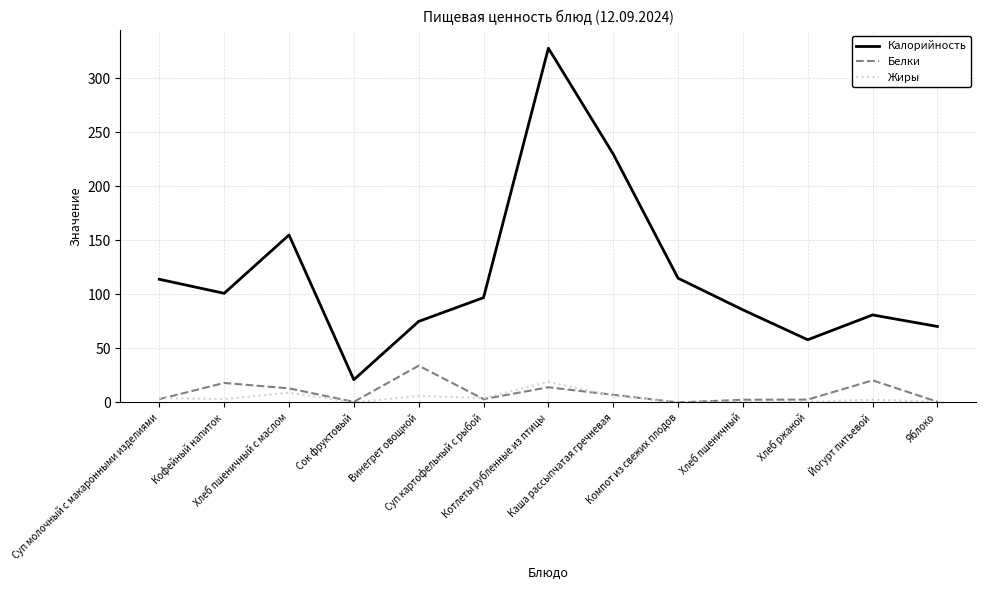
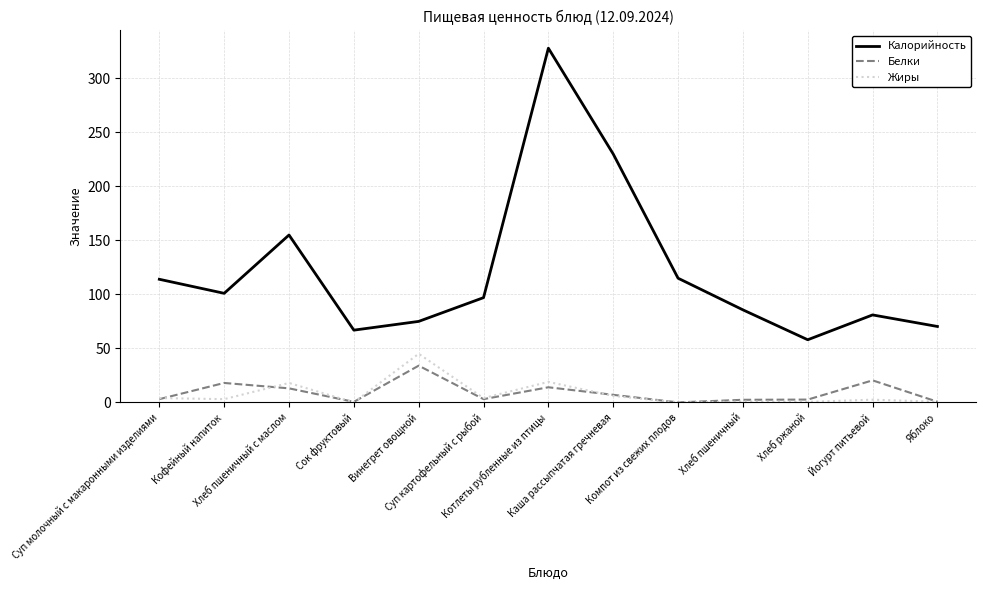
  {
    "Калорийность": {
      "Суп молочный с макаронными изделиями": 114,
      "Кофейный напиток": 101,
      "Хлеб пшеничный с маслом": 155,
-     "Сок фруктовый": 21,
+     "Сок фруктовый": 67,
      "Винегрет овощной": 75,
      "Суп картофельный с рыбой": 97,
      "Котлеты рубленные из птицы": 328,
      "Каша рассыпчатая гречневая": 230,
      "Компот из свежих плодов": 115,
      "Хлеб пшеничный": 86,
      "Хлеб ржаной": 58,
      "Йогурт питьевой": 81,
      "Яблоко": 70
    },
    "Белки": {
      "Кофейный напиток": 18,
      "Хлеб пшеничный с маслом": 13,
      "Винегрет овощной": 34,
      "Котлеты рубленные из птицы": 14,
      "Йогурт питьевой": 20
    },
    "Жиры": {
      "Кофейный напиток": 3,
-     "Хлеб пшеничный с маслом": 9,
-     "Винегрет овощной": 6,
+     "Хлеб пшеничный с маслом": 18,
+     "Винегрет овощной": 45,
      "Котлеты рубленные из птицы": 19,
      "Йогурт питьевой": 3
    }
  }
